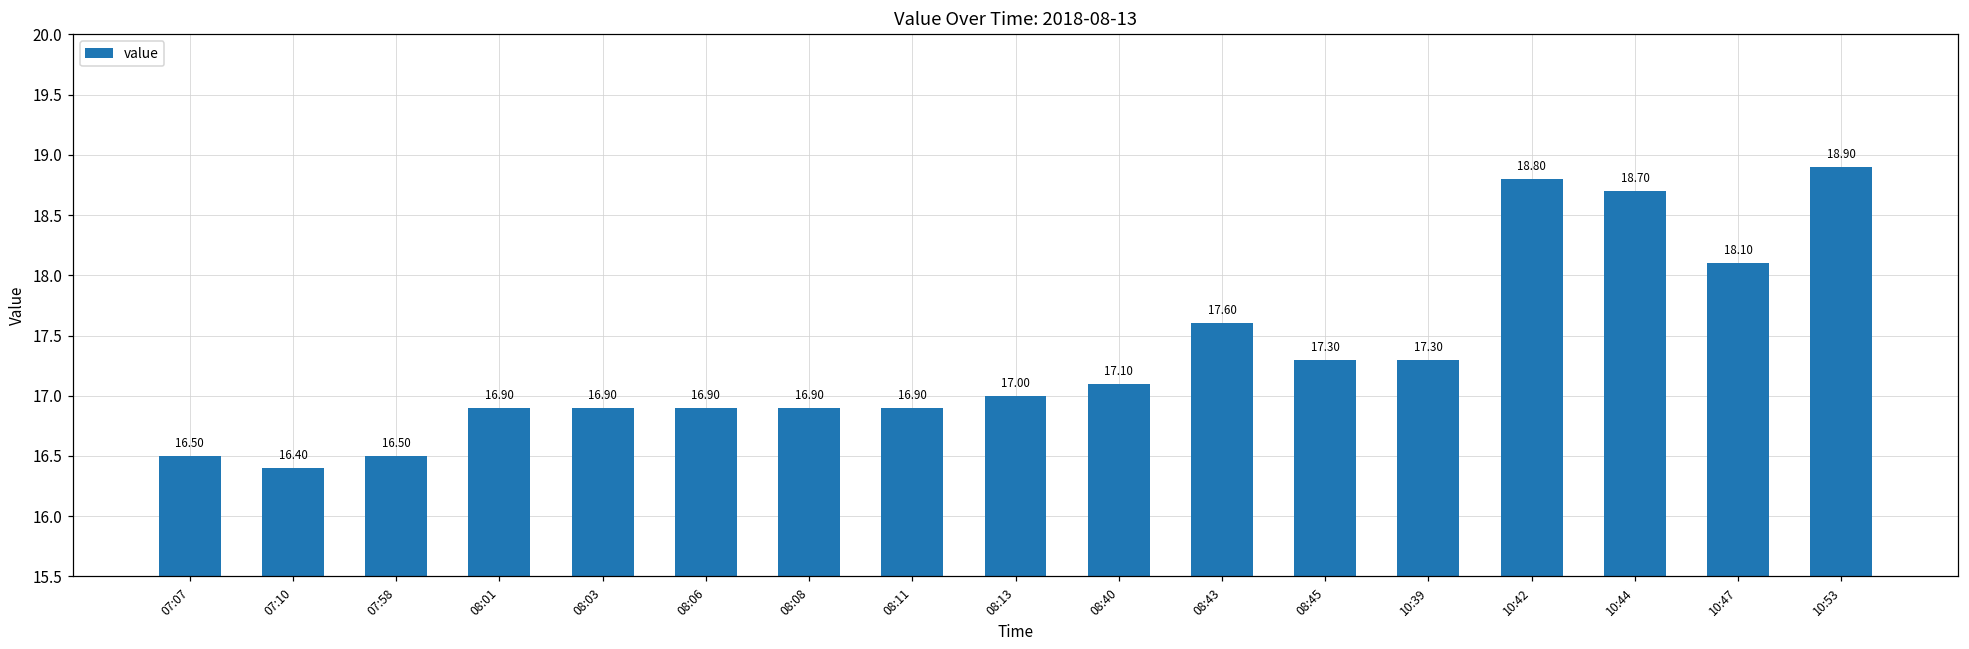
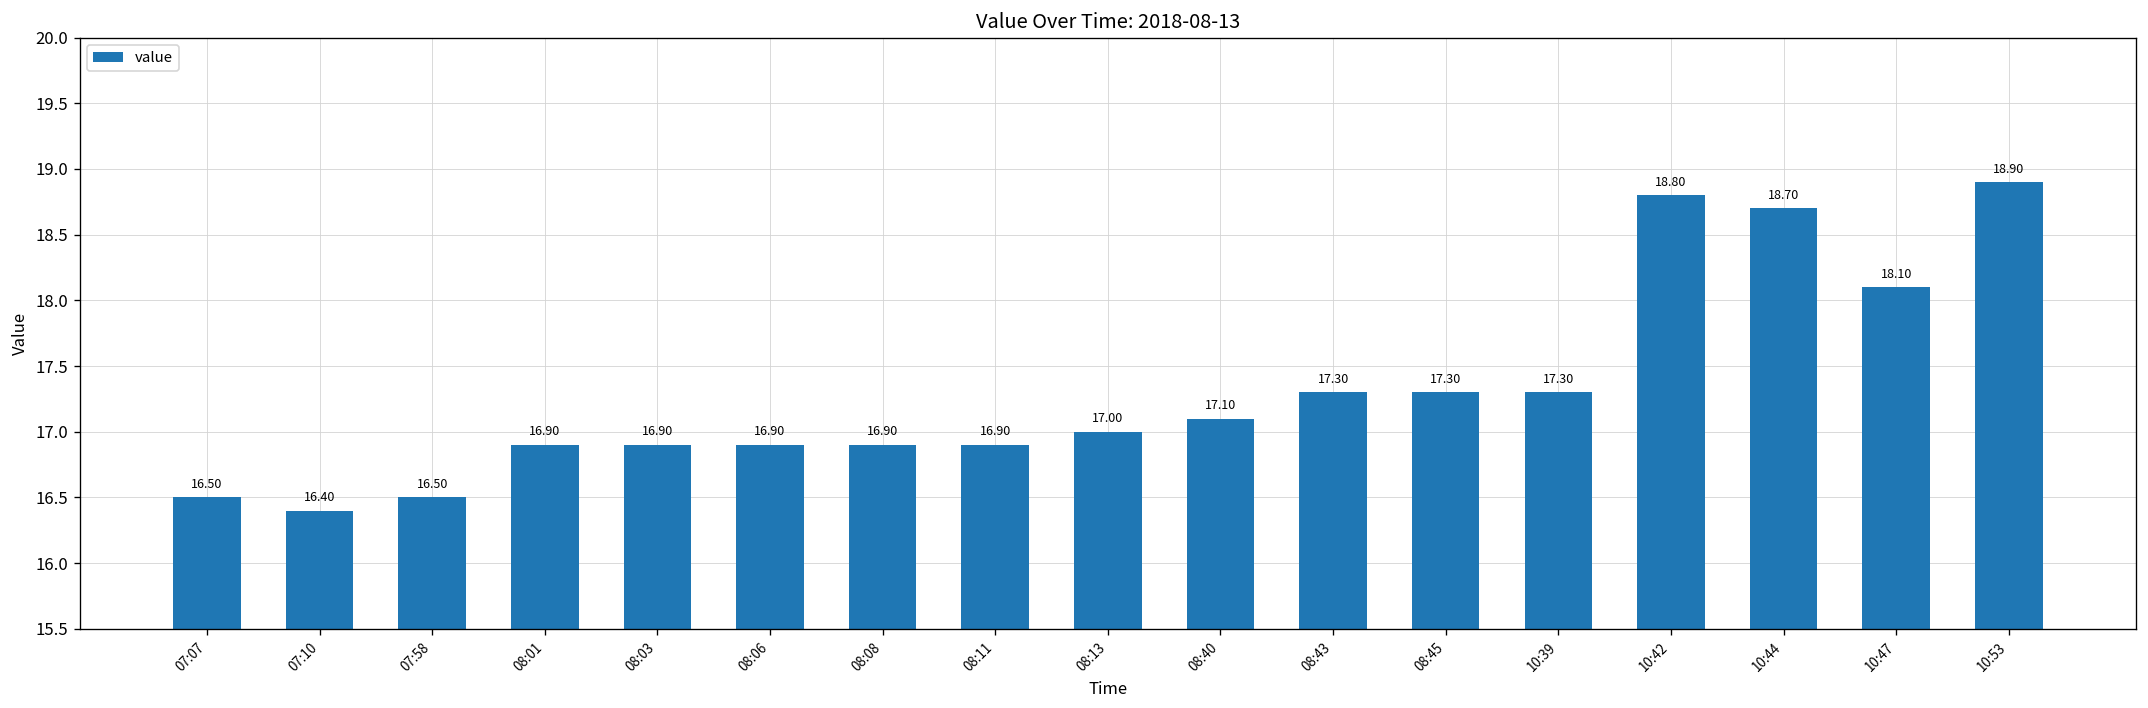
  {
    "07:07": 16.50,
    "07:10": 16.40,
    "07:58": 16.50,
    "08:01": 16.90,
    "08:03": 16.90,
    "08:06": 16.90,
    "08:08": 16.90,
    "08:11": 16.90,
    "08:13": 17.00,
    "08:40": 17.10,
-   "08:43": 17.60,
+   "08:43": 17.30,
    "08:45": 17.30,
    "10:39": 17.30,
    "10:42": 18.80,
    "10:44": 18.70,
    "10:47": 18.10,
    "10:53": 18.90
  }
